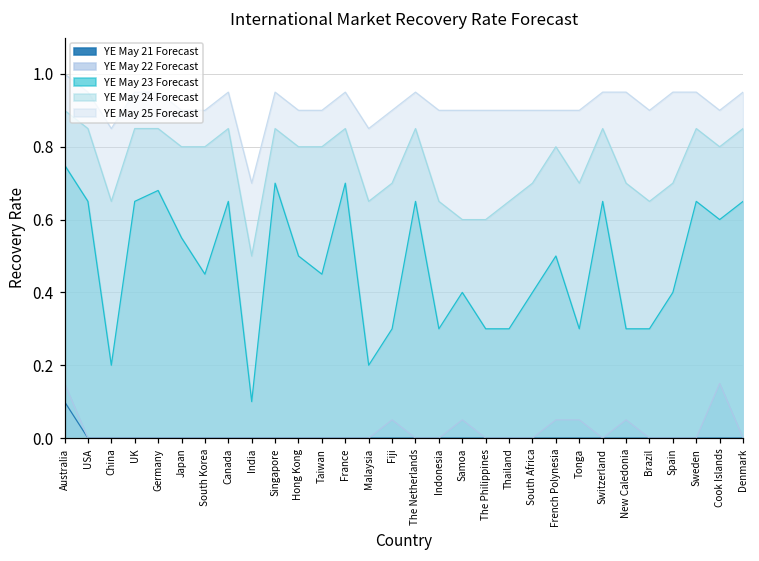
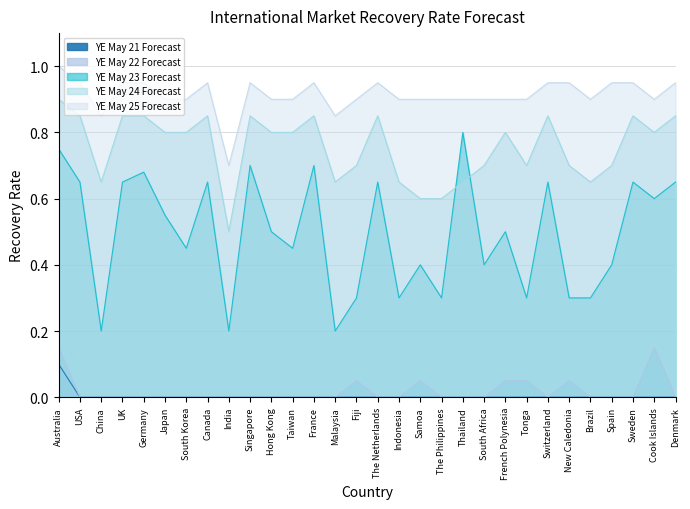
  {
    "YE May 21 Forecast": {
      "Australia": 0.1,
      "Fiji": 0.0,
      "Samoa": 0.0,
      "French Polynesia": 0.0,
      "Tonga": 0.0,
      "New Caledonia": 0.0,
      "Cook Islands": 0.0
    },
    "YE May 23 Forecast": {
      "Australia": 0.75,
      "USA": 0.65,
      "China": 0.2,
      "UK": 0.65,
      "Germany": 0.68,
      "Japan": 0.55,
      "South Korea": 0.45,
      "Canada": 0.65,
-     "India": 0.1,
+     "India": 0.2,
      "Singapore": 0.7,
      "Hong Kong": 0.5,
      "Taiwan": 0.45,
      "France": 0.7,
      "Malaysia": 0.2,
      "Fiji": 0.3,
      "The Netherlands": 0.65,
      "Indonesia": 0.3,
      "Samoa": 0.4,
      "The Philippines": 0.3,
-     "Thailand": 0.3,
+     "Thailand": 0.8,
      "South Africa": 0.4,
      "French Polynesia": 0.5,
      "Tonga": 0.3,
      "Switzerland": 0.65,
      "New Caledonia": 0.3,
      "Brazil": 0.3,
      "Spain": 0.4,
      "Sweden": 0.65,
      "Cook Islands": 0.6,
      "Denmark": 0.65
    }
  }
